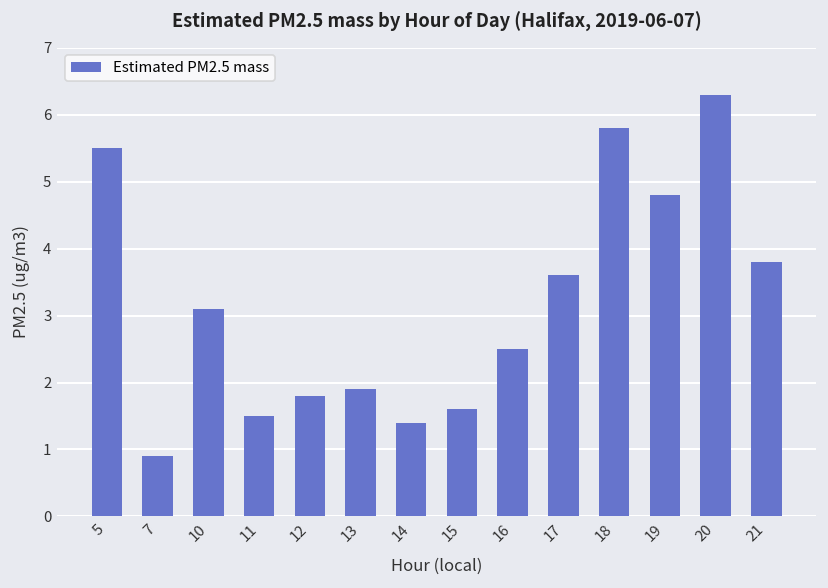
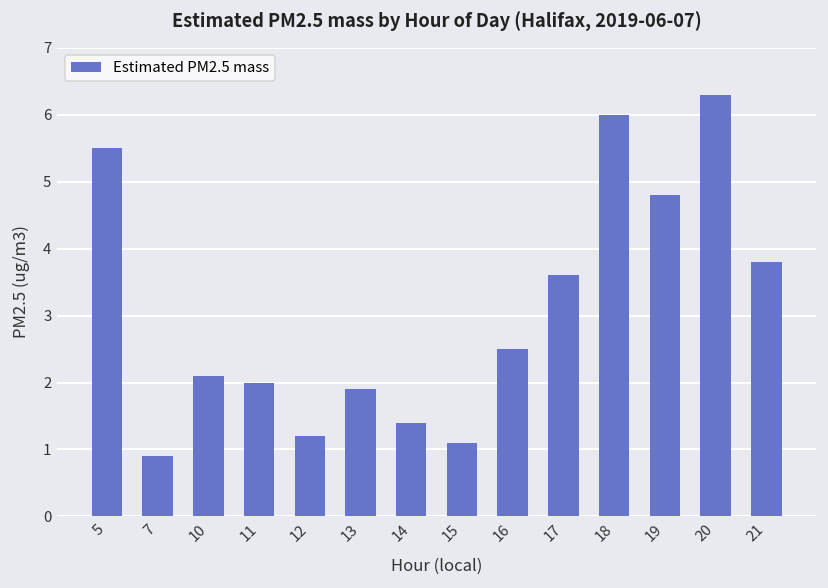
  {
    "5": 5.5,
    "7": 0.9,
-   "10": 3.1,
-   "11": 1.5,
-   "12": 1.8,
+   "10": 2.1,
+   "11": 2.0,
+   "12": 1.2,
    "13": 1.9,
    "14": 1.4,
-   "15": 1.6,
+   "15": 1.1,
    "16": 2.5,
    "17": 3.6,
-   "18": 5.8,
+   "18": 6.0,
    "19": 4.8,
    "20": 6.3,
    "21": 3.8
  }
